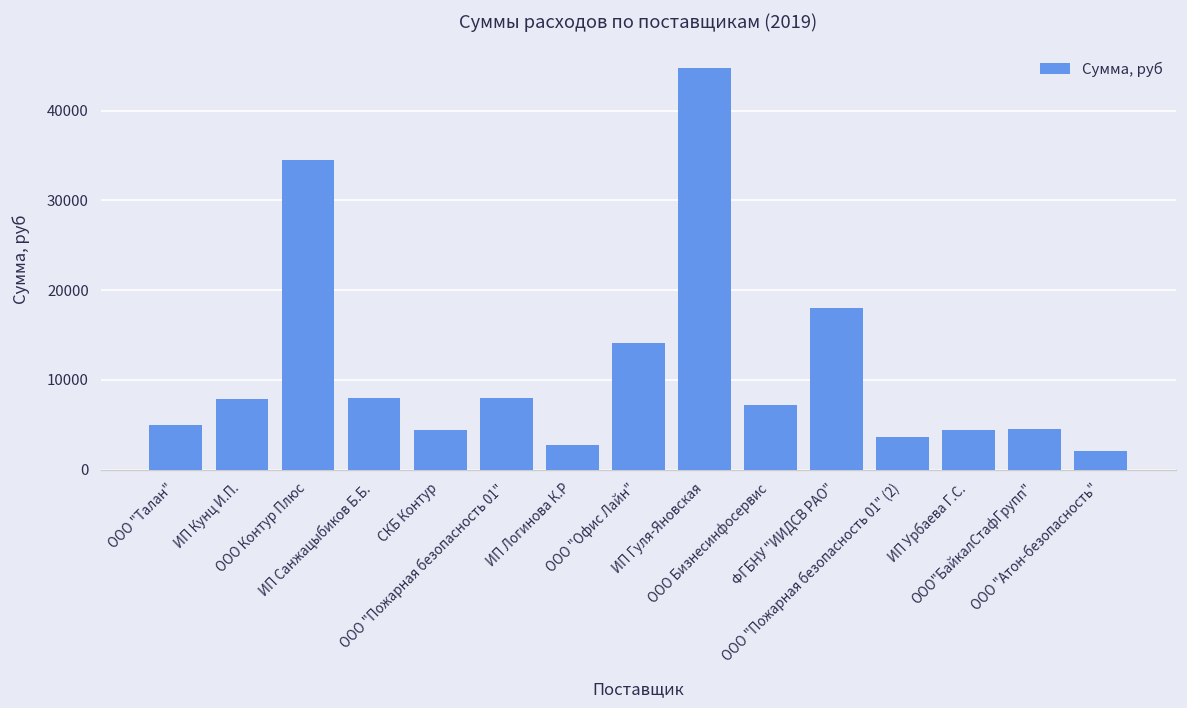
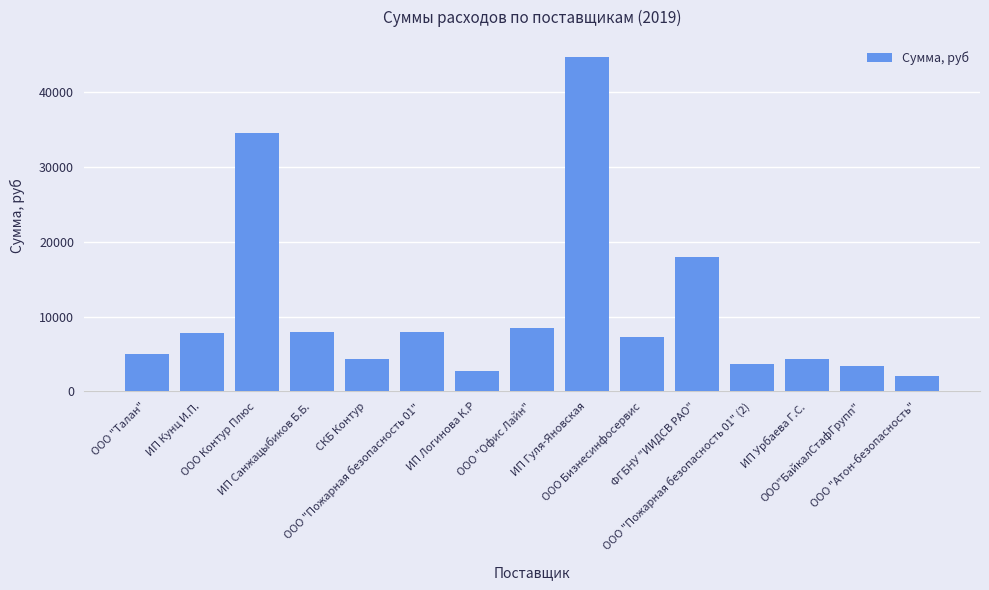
  {
    "ООО \"Талан\"": 5000,
    "ИП Кунц И.П.": 8000,
    "ООО Контур Плюс": 35000,
    "ИП Санжацыбиков Б.Б.": 8000,
    "СКБ Контур": 4000,
    "ООО \"Пожарная безопасность 01\"": 8000,
    "ИП Логинова К.Р": 3000,
-   "ООО \"Офис Лайн\"": 14000,
+   "ООО \"Офис Лайн\"": 9000,
    "ИП Гуля-Яновская": 45000,
    "ООО Бизнесинфосервис": 7000,
    "ФГБНУ \"ИИДСВ РАО\"": 18000,
    "ООО \"Пожарная безопасность 01\" (2)": 4000,
    "ИП Урбаева Г.С.": 4000,
-   "ООО\"БайкалСтафГрупп\"": 5000,
+   "ООО\"БайкалСтафГрупп\"": 3000,
    "ООО \"Атон-безопасность\"": 2000
  }
